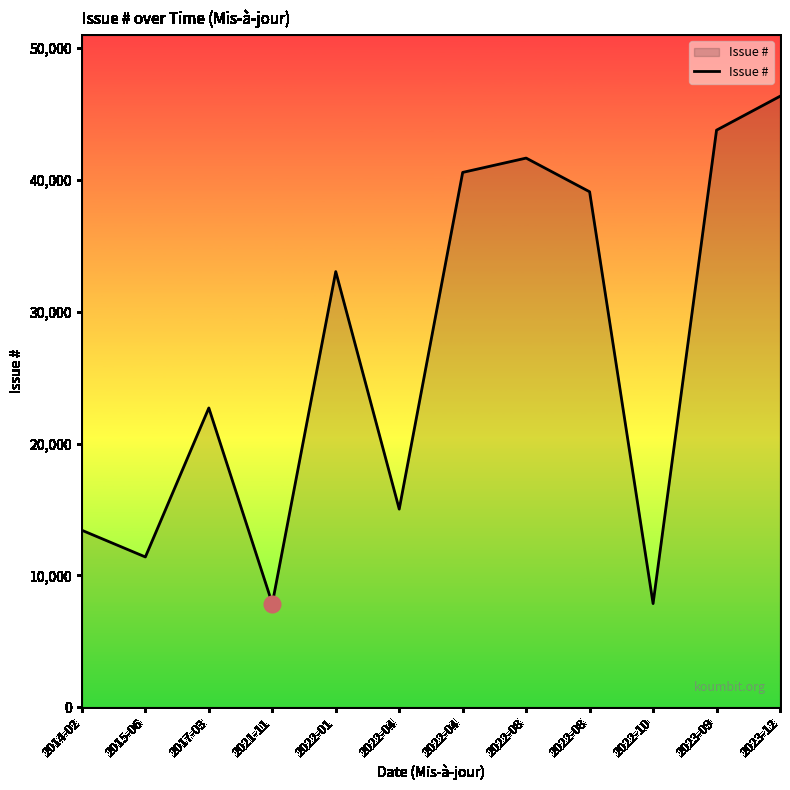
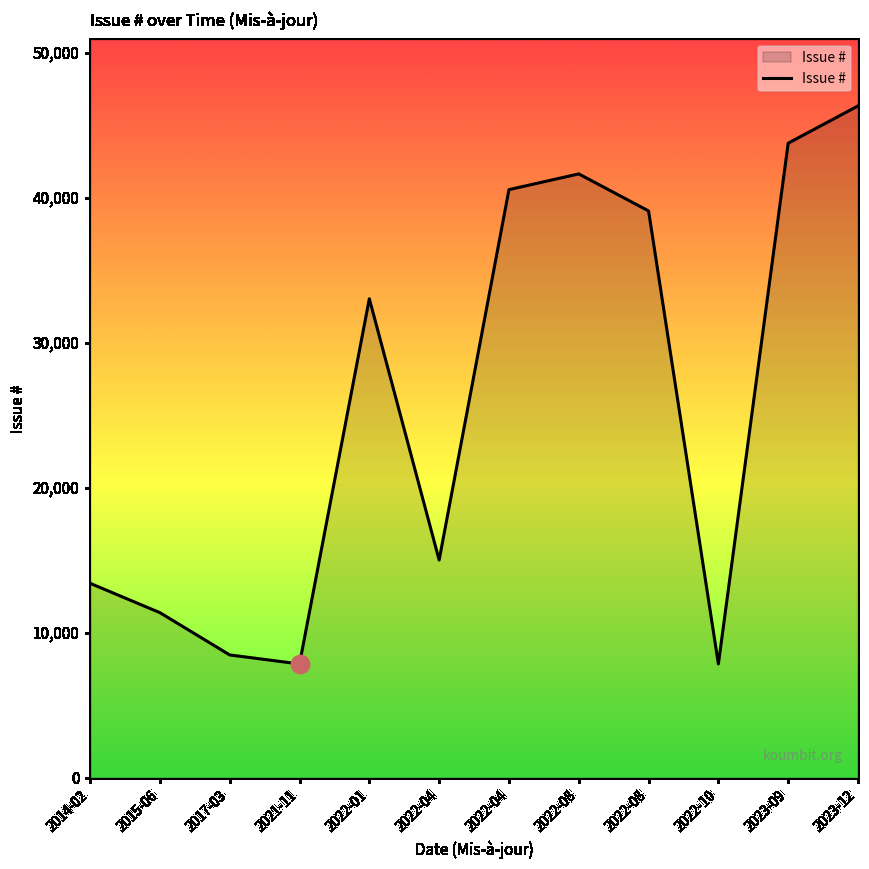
  {
    "Issue #": {
      "2014-02": "13,400",
      "2015-06": "11,400",
-     "2017-03": "22,700",
+     "2017-03": "8,500",
      "2022-01": "33,000",
      "2022-10": "7,900",
      "2023-09": "43,800",
      "2023-12": "46,300"
    }
  }
